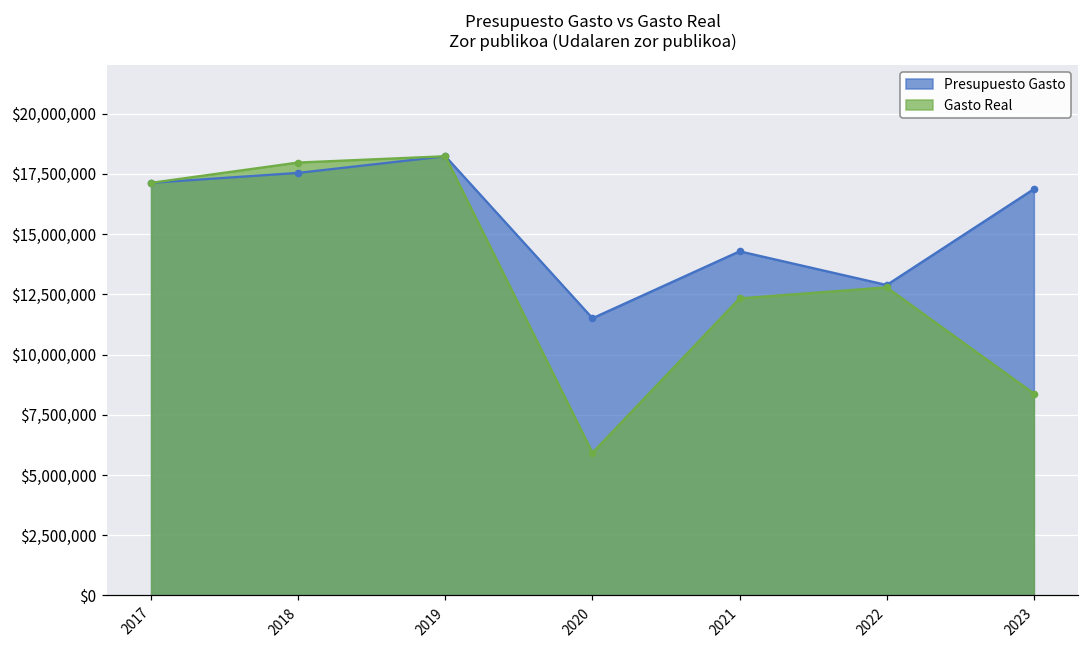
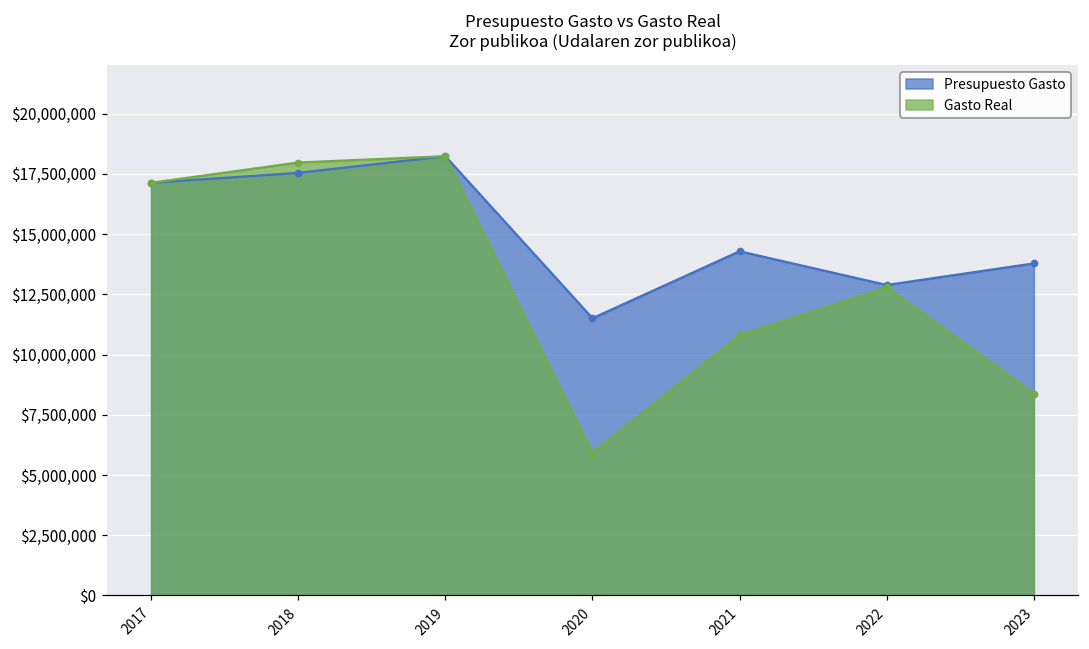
  {
    "Presupuesto Gasto": {
      "2018": "$17,500,000",
      "2020": "$11,500,000",
      "2021": "$14,300,000",
-     "2023": "$16,900,000"
+     "2023": "$13,800,000"
    },
    "Gasto Real": {
      "2018": "$18,000,000",
      "2020": "$5,900,000",
-     "2021": "$12,300,000",
+     "2021": "$10,800,000",
      "2023": "$8,400,000"
    }
  }
